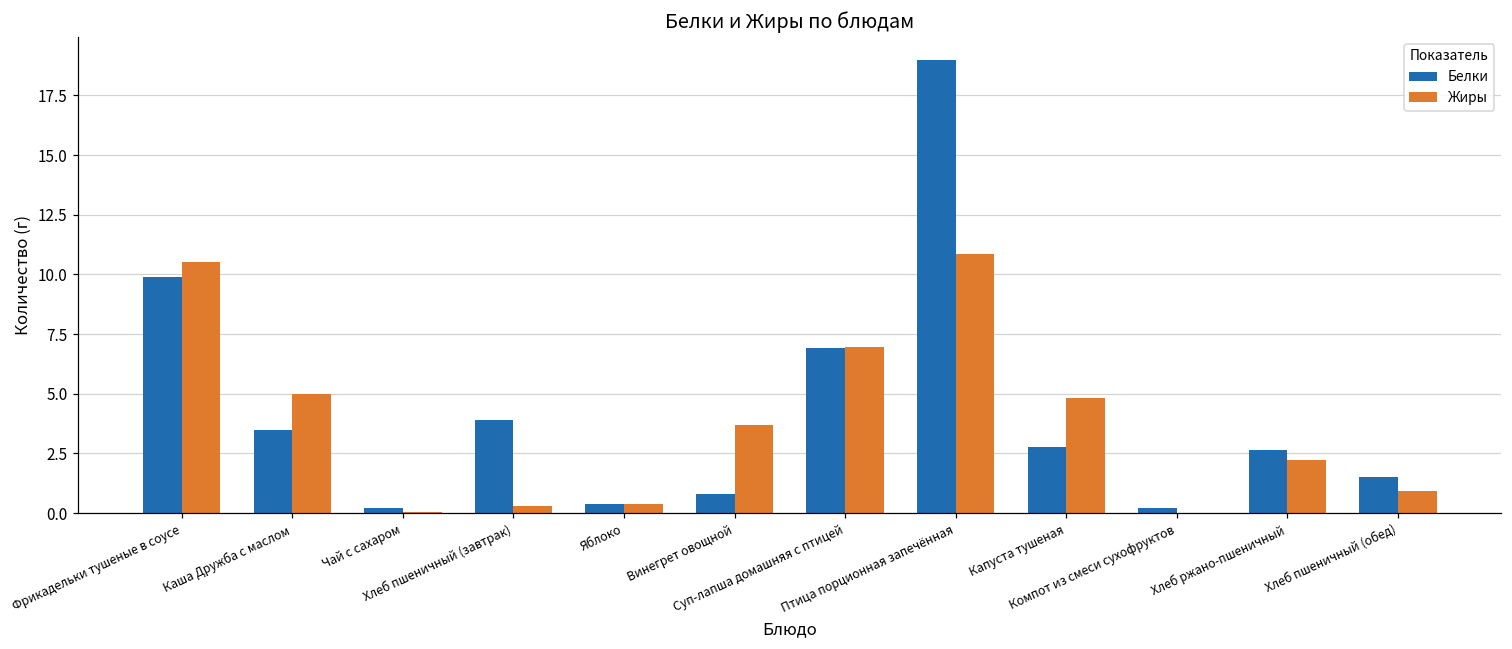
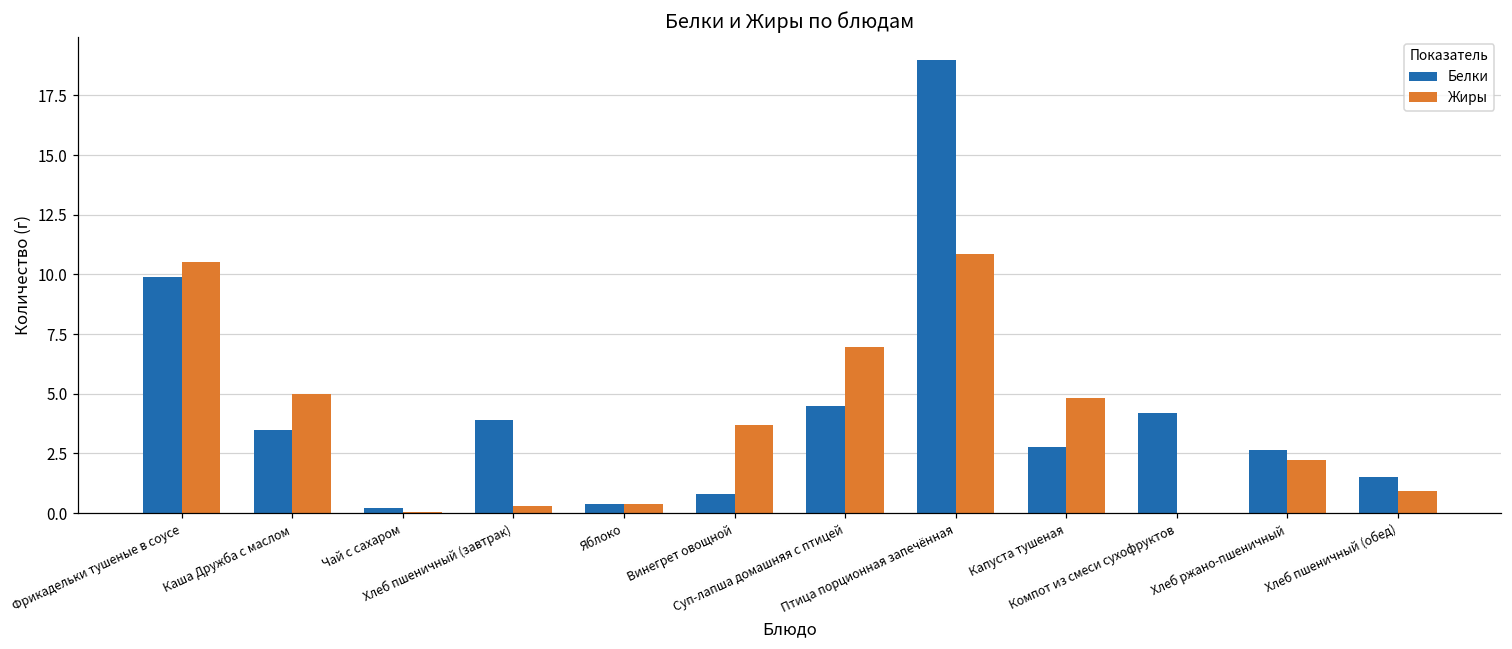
  {
    "Белки": {
      "Фрикадельки тушеные в соусе": 9.9,
      "Каша Дружба с маслом": 3.5,
      "Чай с сахаром": 0.2,
      "Хлеб пшеничный (завтрак)": 3.9,
      "Яблоко": 0.4,
      "Винегрет овощной": 0.8,
-     "Суп-лапша домашняя с птицей": 6.9,
+     "Суп-лапша домашняя с птицей": 4.5,
      "Птица порционная запечённая": 19.0,
      "Капуста тушеная": 2.8,
-     "Компот из смеси сухофруктов": 0.2,
+     "Компот из смеси сухофруктов": 4.2,
      "Хлеб ржано-пшеничный": 2.6,
      "Хлеб пшеничный (обед)": 1.5
    },
    "Жиры": {
      "Фрикадельки тушеные в соусе": 10.5,
      "Каша Дружба с маслом": 5.0,
      "Хлеб пшеничный (завтрак)": 0.3,
      "Яблоко": 0.4,
      "Винегрет овощной": 3.7,
      "Суп-лапша домашняя с птицей": 7.0,
      "Птица порционная запечённая": 10.9,
      "Капуста тушеная": 4.8,
      "Компот из смеси сухофруктов": 0.0,
      "Хлеб ржано-пшеничный": 2.2,
      "Хлеб пшеничный (обед)": 0.9
    }
  }
